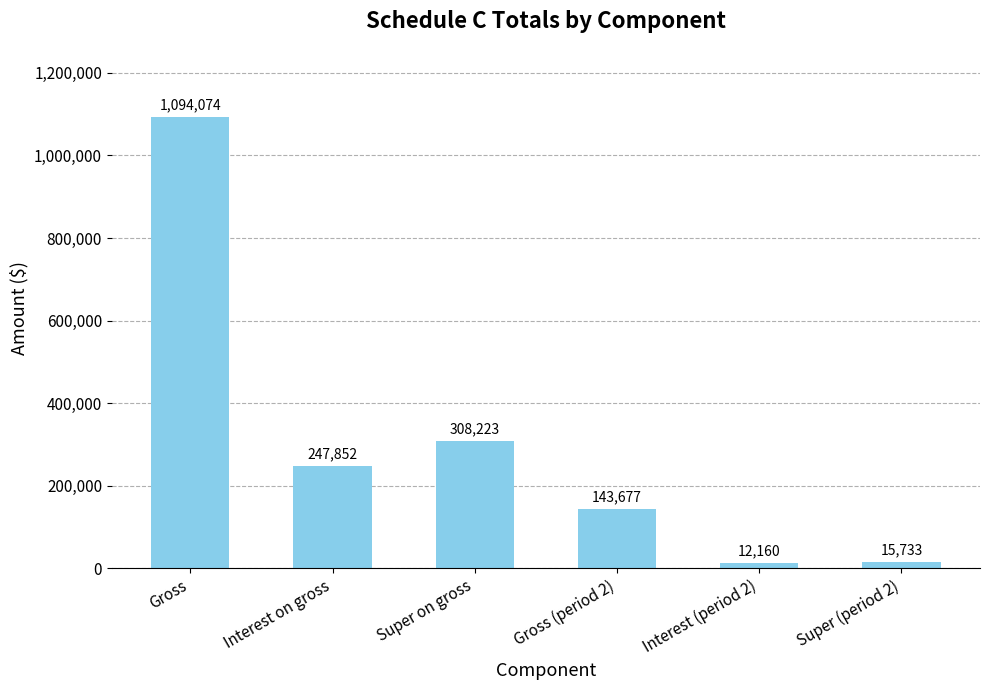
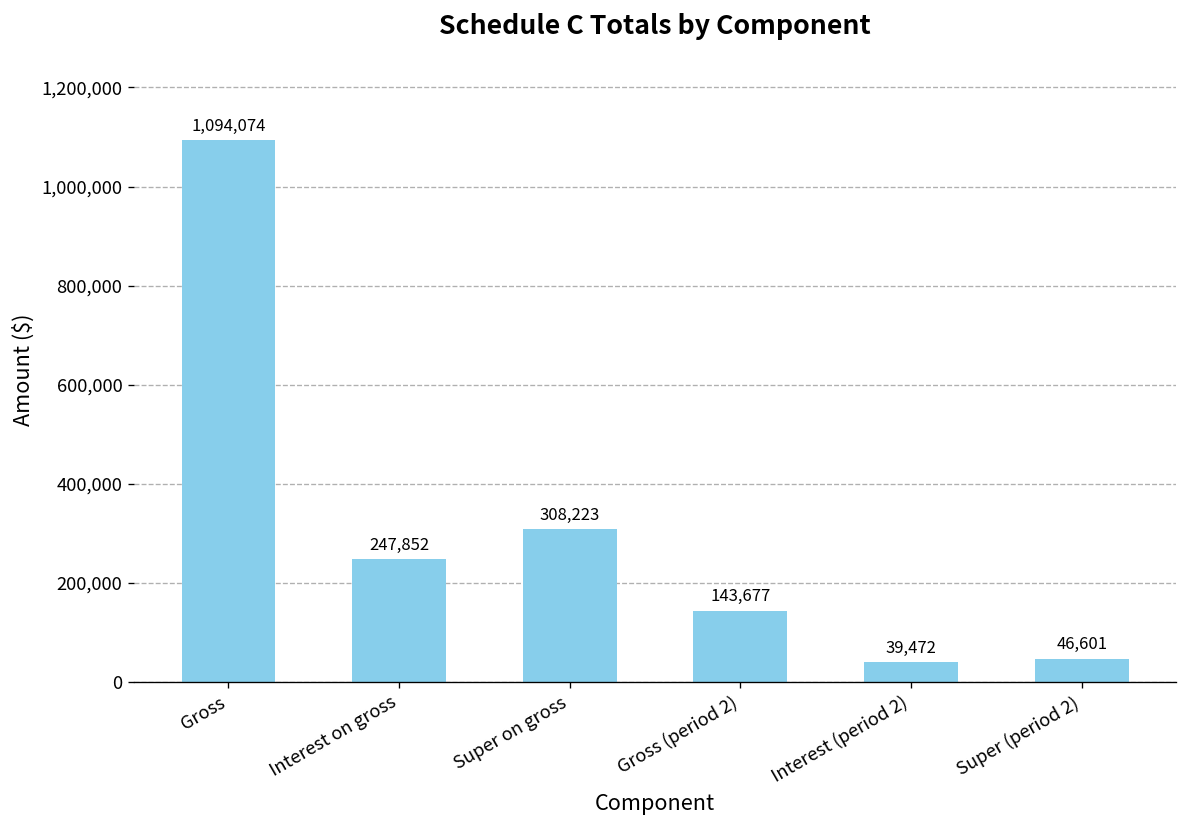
  {
    "Gross": "1,094,074",
    "Interest on gross": "247,852",
    "Super on gross": "308,223",
    "Gross (period 2)": "143,677",
-   "Interest (period 2)": "12,160",
-   "Super (period 2)": "15,733"
+   "Interest (period 2)": "39,472",
+   "Super (period 2)": "46,601"
  }
